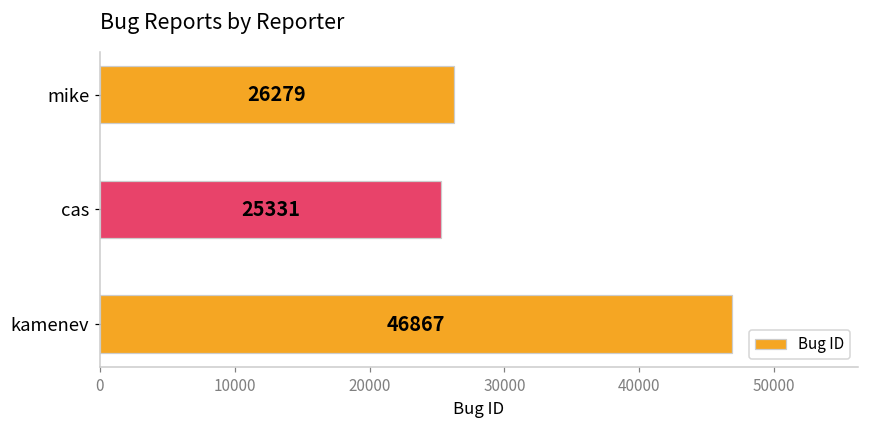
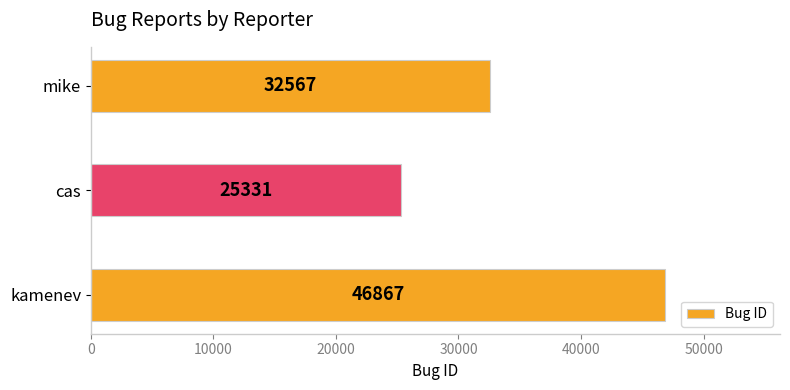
  {
-   "mike": 26279,
+   "mike": 32567,
    "cas": 25331,
    "kamenev": 46867
  }
